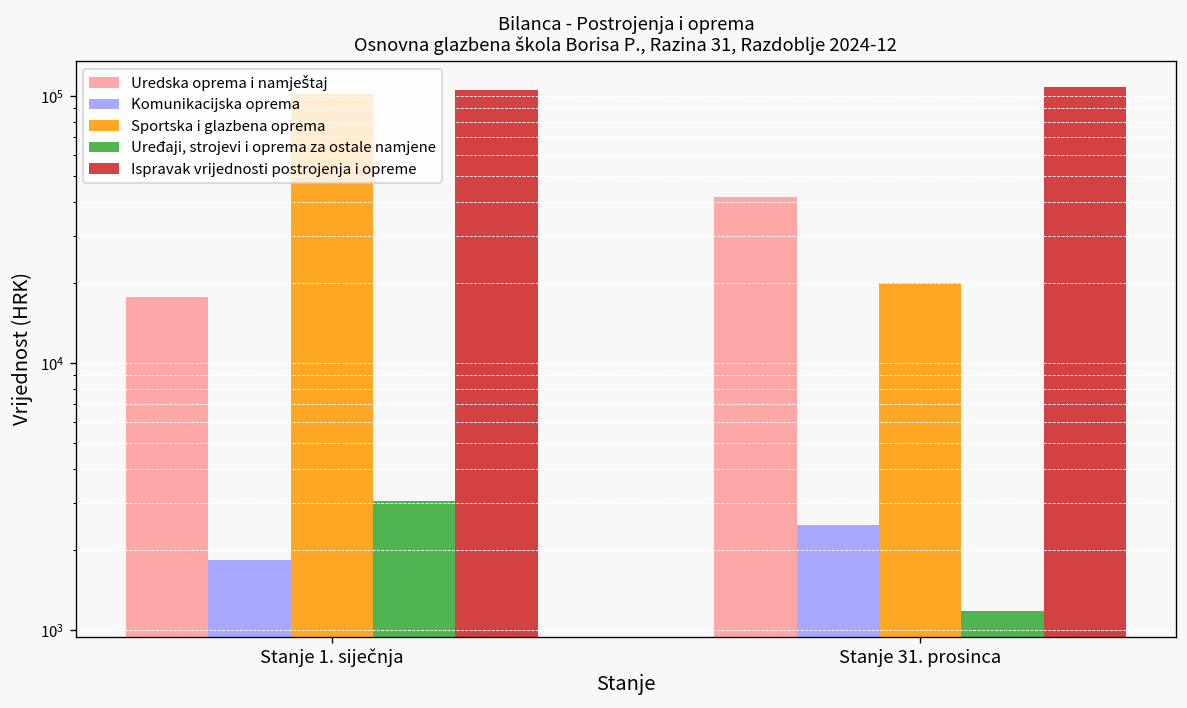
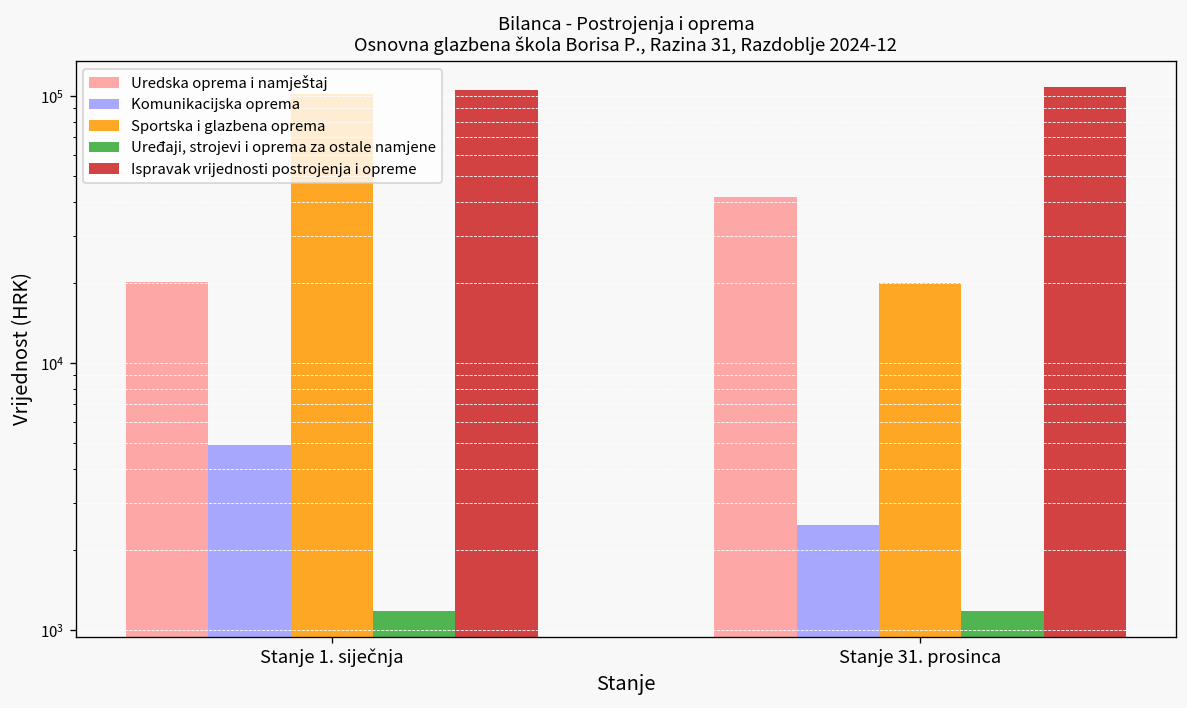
  {
    "Uredska oprema i namještaj": {
-     "Stanje 1. siječnja": 18000,
+     "Stanje 1. siječnja": 20000,
      "Stanje 31. prosinca": 42000
    },
    "Komunikacijska oprema": {
-     "Stanje 1. siječnja": 1800,
+     "Stanje 1. siječnja": 4900,
      "Stanje 31. prosinca": 2500
    },
    "Sportska i glazbena oprema": {
      "Stanje 31. prosinca": 20000
    },
    "Uređaji, strojevi i oprema za ostale namjene": {
-     "Stanje 1. siječnja": 3000,
+     "Stanje 1. siječnja": 1200,
      "Stanje 31. prosinca": 1200
    },
    "Ispravak vrijednosti postrojenja i opreme": {
      "Stanje 1. siječnja": 110000,
      "Stanje 31. prosinca": 110000
    }
  }
